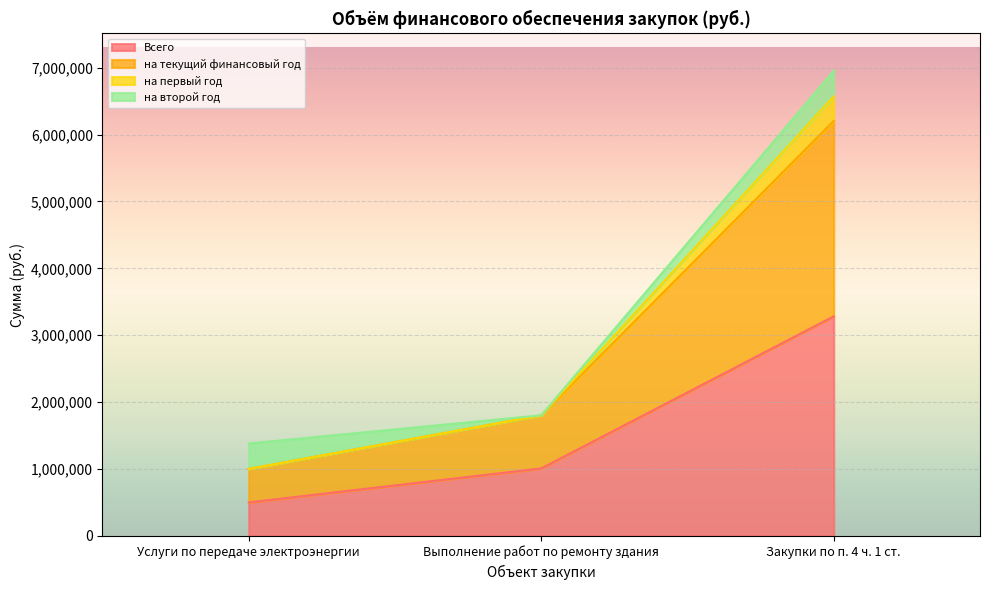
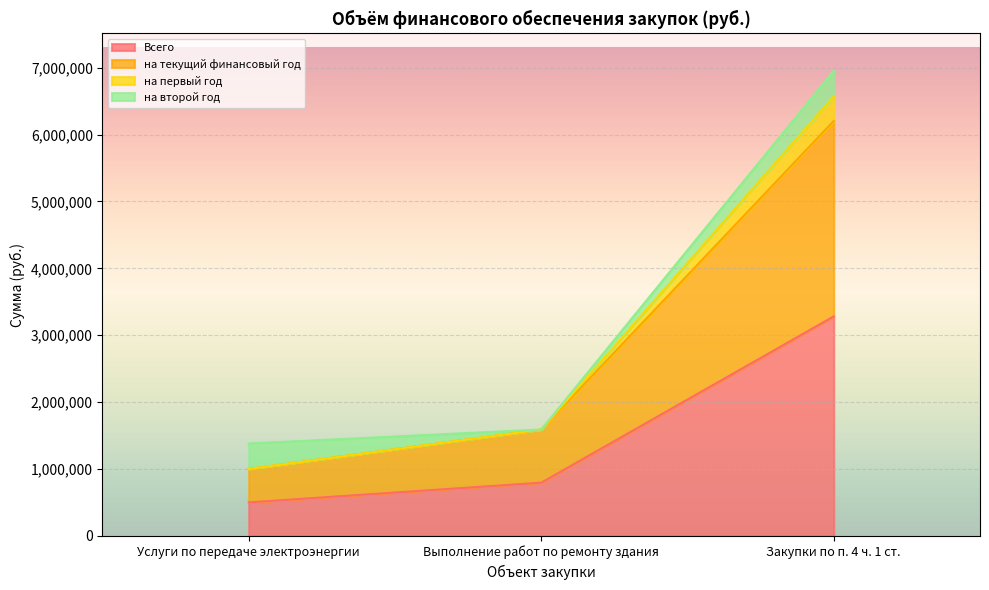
  {
    "Всего": {
      "Услуги по передаче электроэнергии": "500,000",
-     "Выполнение работ по ремонту здания": "1,000,000",
+     "Выполнение работ по ремонту здания": "800,000",
      "Закупки по п. 4 ч. 1 ст.": "3,300,000"
    },
    "на второй год": {
      "Услуги по передаче электроэнергии": "400,000",
      "Закупки по п. 4 ч. 1 ст.": "400,000"
    }
  }
